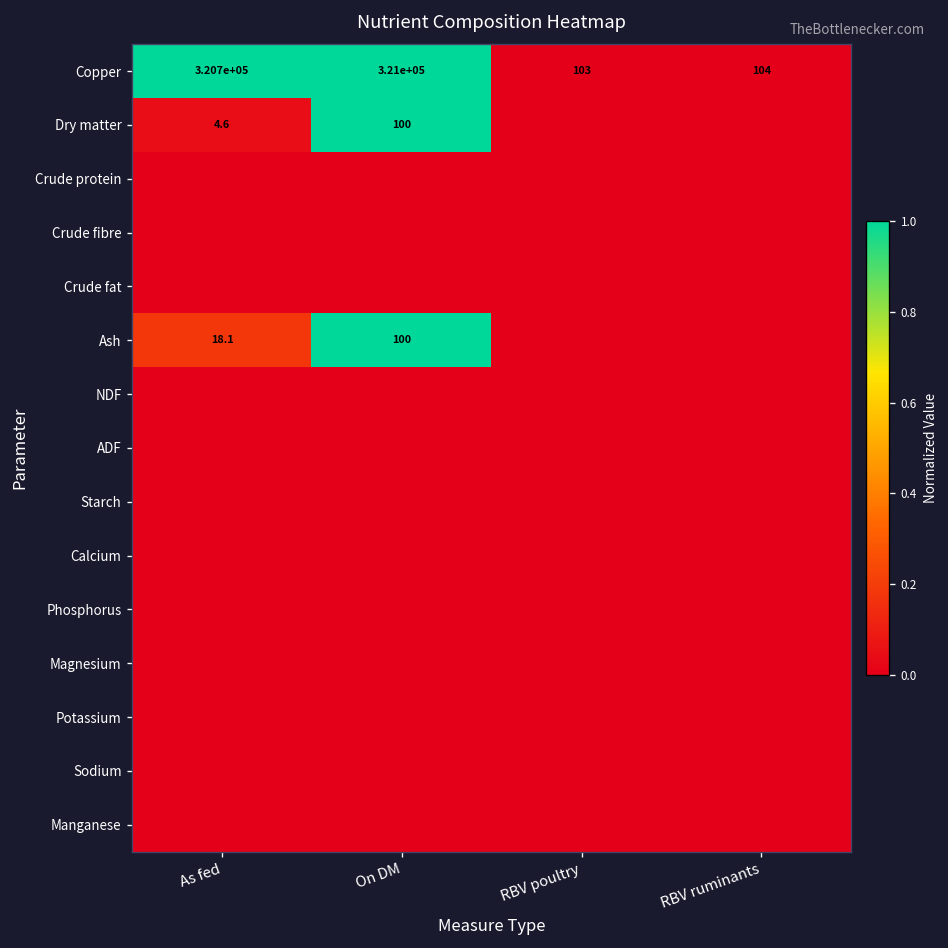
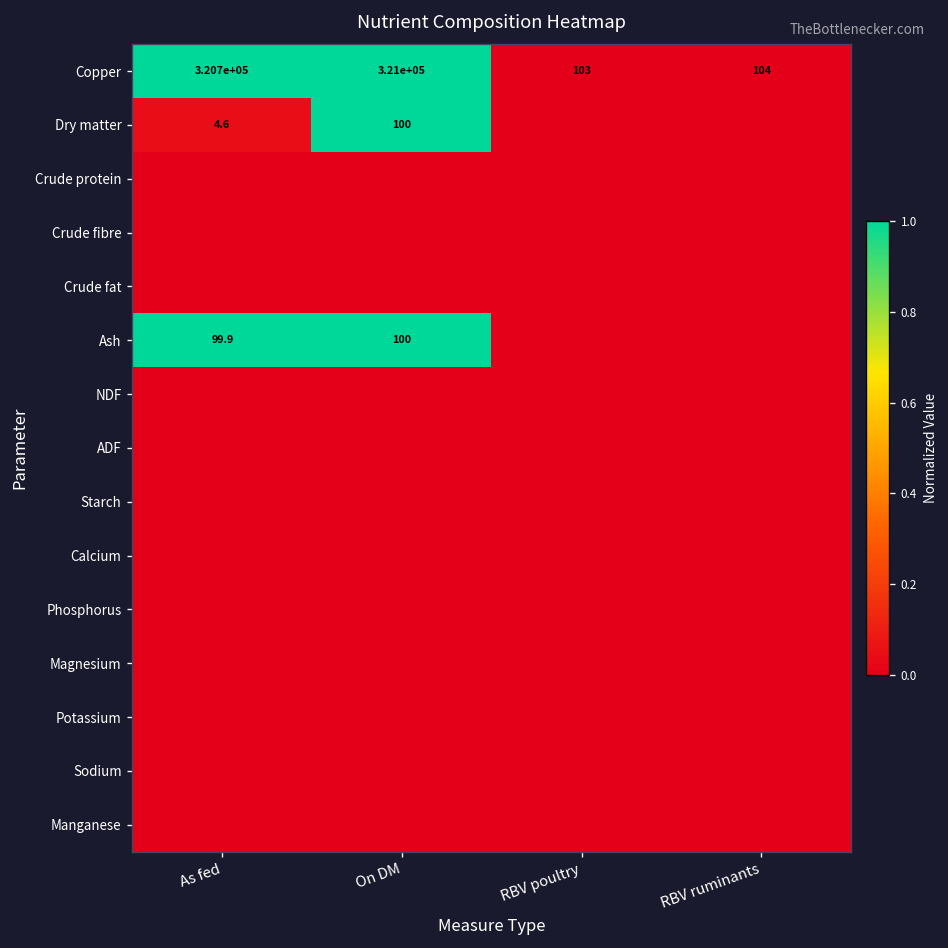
  {
    "Copper": {
      "As fed": "3.207e+05",
      "On DM": "3.21e+05",
      "RBV poultry": "103",
      "RBV ruminants": "104"
    },
    "Dry matter": {
      "As fed": "4.6",
      "On DM": "100"
    },
    "Ash": {
-     "As fed": "18.1",
+     "As fed": "99.9",
      "On DM": "100"
    }
  }
